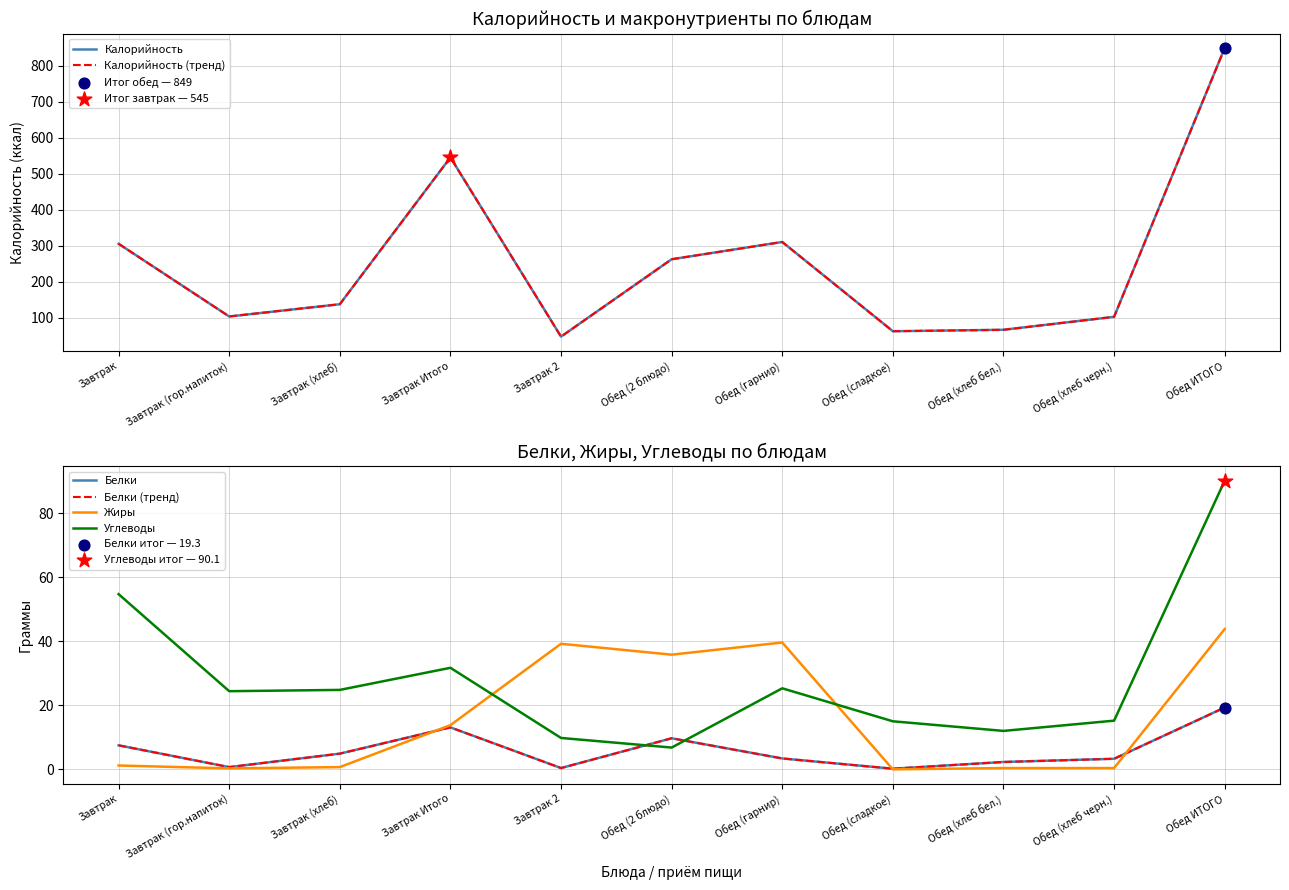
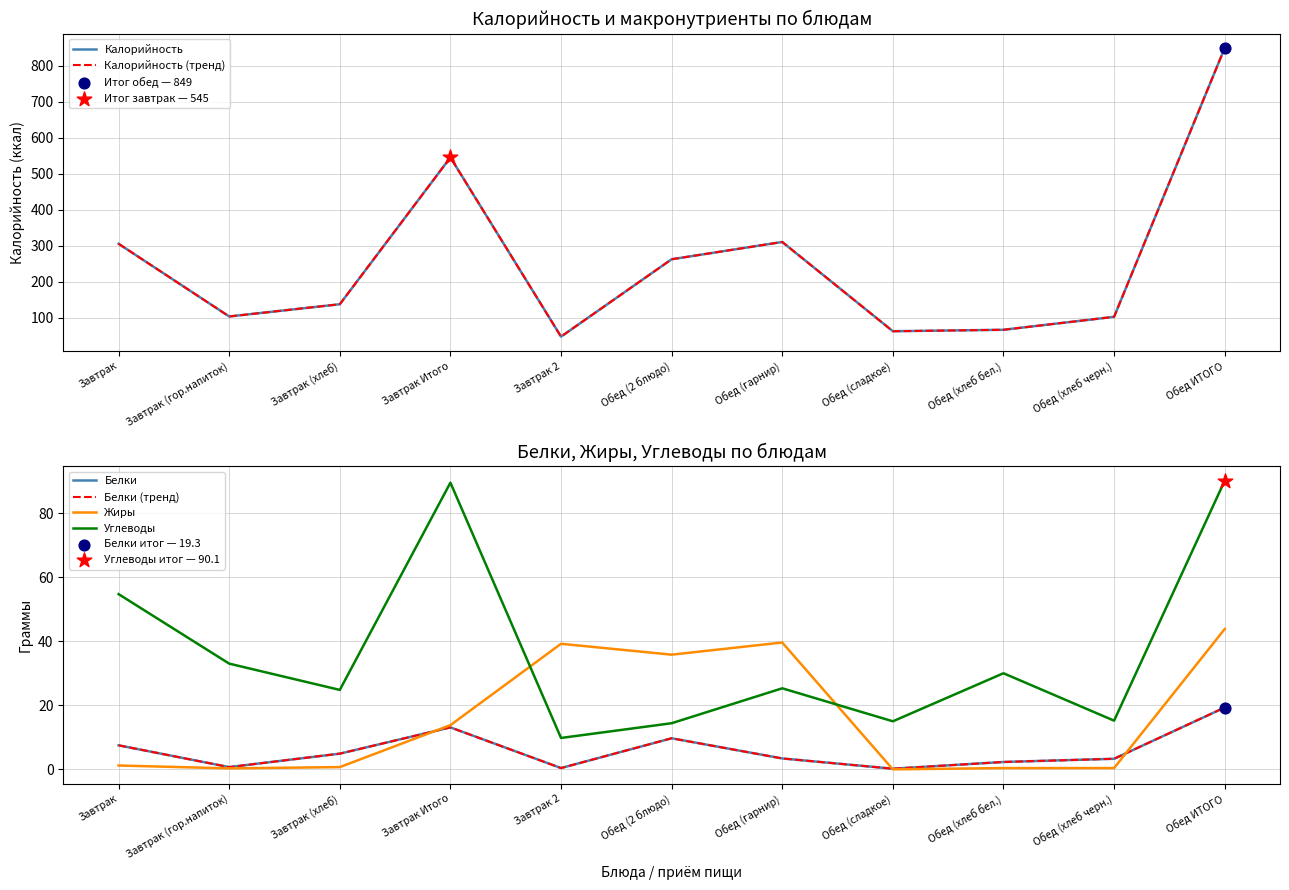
  {
    "Белки, Жиры, Углеводы по блюдам": {
      "Жиры": {
        "Завтрак": 1,
        "Завтрак (хлеб)": 1,
        "Завтрак 2": 39,
        "Обед (2 блюдо)": 36,
        "Обед (гарнир)": 40,
        "Обед (хлеб бел.)": 0,
        "Обед (хлеб черн.)": 0,
        "Обед ИТОГО": 44
      },
      "Углеводы": {
        "Завтрак": 55,
-       "Завтрак (гор.напиток)": 24,
+       "Завтрак (гор.напиток)": 33,
        "Завтрак (хлеб)": 25,
-       "Завтрак Итого": 32,
+       "Завтрак Итого": 90,
        "Завтрак 2": 10,
-       "Обед (2 блюдо)": 7,
+       "Обед (2 блюдо)": 14,
        "Обед (гарнир)": 25,
        "Обед (сладкое)": 15,
-       "Обед (хлеб бел.)": 12,
+       "Обед (хлеб бел.)": 30,
        "Обед (хлеб черн.)": 15
      }
    }
  }
